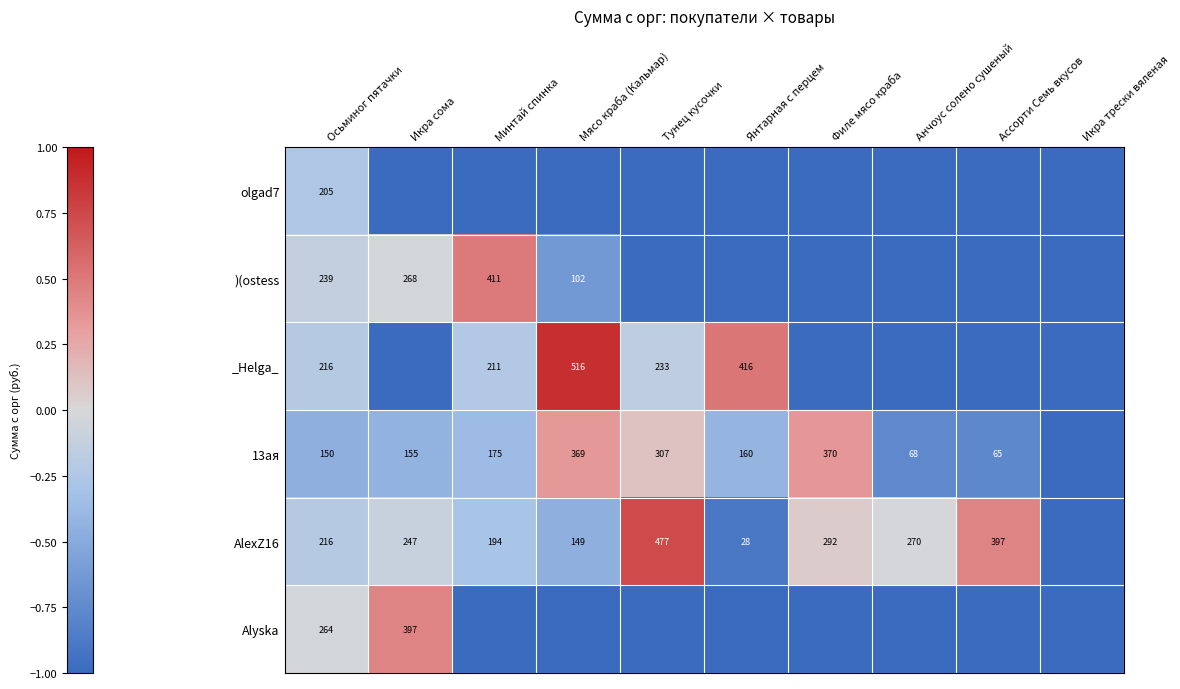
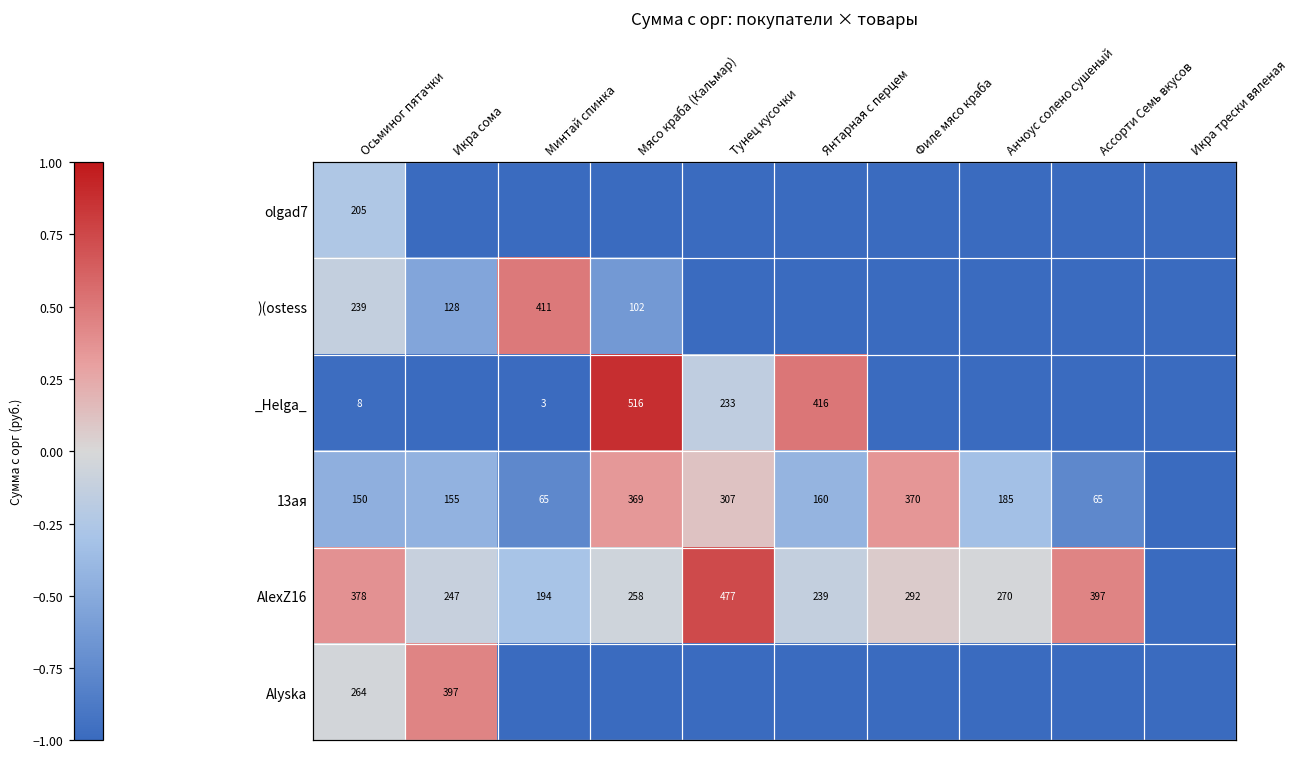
  {
    "olgad7": {
      "Осьминог пятачки": 205
    },
    ")(ostess": {
      "Осьминог пятачки": 239,
-     "Икра сома": 268,
+     "Икра сома": 128,
      "Минтай спинка": 411,
      "Мясо краба (Кальмар)": 102
    },
    "_Helga_": {
-     "Осьминог пятачки": 216,
-     "Минтай спинка": 211,
+     "Осьминог пятачки": 8,
+     "Минтай спинка": 3,
      "Мясо краба (Кальмар)": 516,
      "Тунец кусочки": 233,
      "Янтарная с перцем": 416
    },
    "13ая": {
      "Осьминог пятачки": 150,
      "Икра сома": 155,
-     "Минтай спинка": 175,
+     "Минтай спинка": 65,
      "Мясо краба (Кальмар)": 369,
      "Тунец кусочки": 307,
      "Янтарная с перцем": 160,
      "Филе мясо краба": 370,
-     "Анчоус солено сушеный": 68,
+     "Анчоус солено сушеный": 185,
      "Ассорти Семь вкусов": 65
    },
    "AlexZ16": {
-     "Осьминог пятачки": 216,
+     "Осьминог пятачки": 378,
      "Икра сома": 247,
      "Минтай спинка": 194,
-     "Мясо краба (Кальмар)": 149,
+     "Мясо краба (Кальмар)": 258,
      "Тунец кусочки": 477,
-     "Янтарная с перцем": 28,
+     "Янтарная с перцем": 239,
      "Филе мясо краба": 292,
      "Анчоус солено сушеный": 270,
      "Ассорти Семь вкусов": 397
    },
    "Alyska": {
      "Осьминог пятачки": 264,
      "Икра сома": 397
    }
  }
